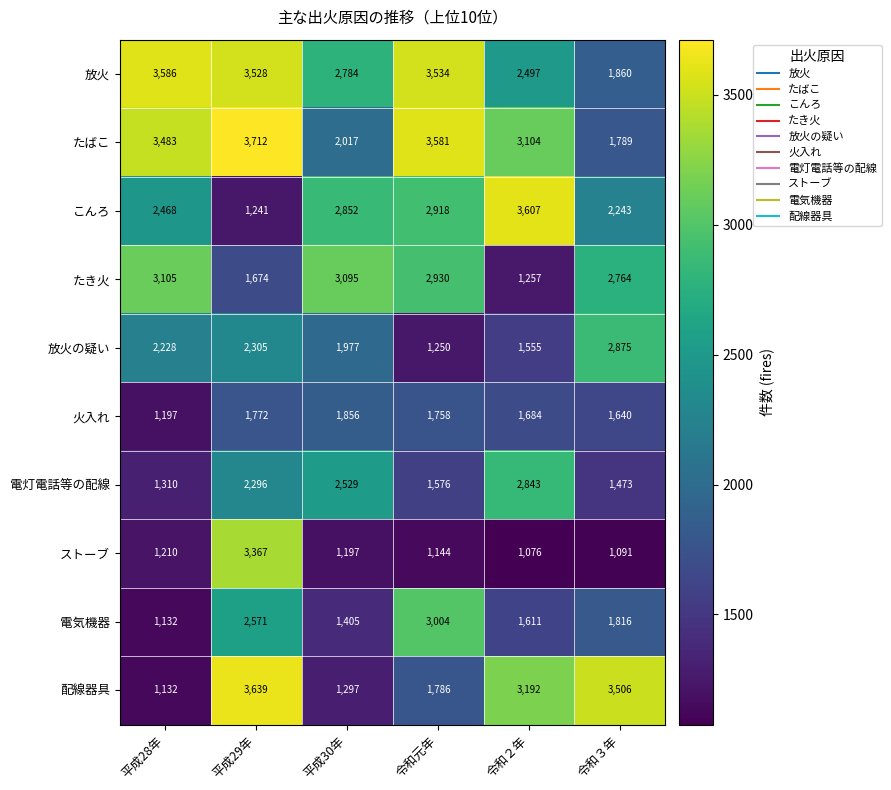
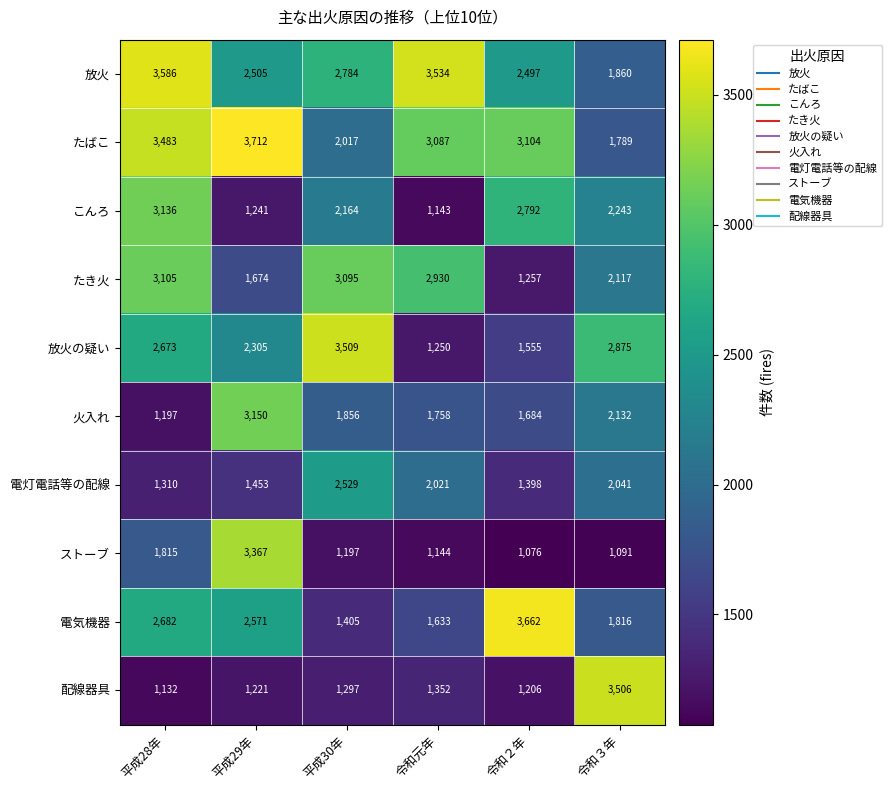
  {
    "放火": {
      "平成28年": "3,586",
-     "平成29年": "3,528",
+     "平成29年": "2,505",
      "平成30年": "2,784",
      "令和元年": "3,534",
      "令和２年": "2,497",
      "令和３年": "1,860"
    },
    "たばこ": {
      "平成28年": "3,483",
      "平成29年": "3,712",
      "平成30年": "2,017",
-     "令和元年": "3,581",
+     "令和元年": "3,087",
      "令和２年": "3,104",
      "令和３年": "1,789"
    },
    "こんろ": {
-     "平成28年": "2,468",
+     "平成28年": "3,136",
      "平成29年": "1,241",
-     "平成30年": "2,852",
-     "令和元年": "2,918",
-     "令和２年": "3,607",
+     "平成30年": "2,164",
+     "令和元年": "1,143",
+     "令和２年": "2,792",
      "令和３年": "2,243"
    },
    "たき火": {
      "平成28年": "3,105",
      "平成29年": "1,674",
      "平成30年": "3,095",
      "令和元年": "2,930",
      "令和２年": "1,257",
-     "令和３年": "2,764"
+     "令和３年": "2,117"
    },
    "放火の疑い": {
-     "平成28年": "2,228",
+     "平成28年": "2,673",
      "平成29年": "2,305",
-     "平成30年": "1,977",
+     "平成30年": "3,509",
      "令和元年": "1,250",
      "令和２年": "1,555",
      "令和３年": "2,875"
    },
    "火入れ": {
      "平成28年": "1,197",
-     "平成29年": "1,772",
+     "平成29年": "3,150",
      "平成30年": "1,856",
      "令和元年": "1,758",
      "令和２年": "1,684",
-     "令和３年": "1,640"
+     "令和３年": "2,132"
    },
    "電灯電話等の配線": {
      "平成28年": "1,310",
-     "平成29年": "2,296",
+     "平成29年": "1,453",
      "平成30年": "2,529",
-     "令和元年": "1,576",
-     "令和２年": "2,843",
-     "令和３年": "1,473"
+     "令和元年": "2,021",
+     "令和２年": "1,398",
+     "令和３年": "2,041"
    },
    "ストーブ": {
-     "平成28年": "1,210",
+     "平成28年": "1,815",
      "平成29年": "3,367",
      "平成30年": "1,197",
      "令和元年": "1,144",
      "令和２年": "1,076",
      "令和３年": "1,091"
    },
    "電気機器": {
-     "平成28年": "1,132",
+     "平成28年": "2,682",
      "平成29年": "2,571",
      "平成30年": "1,405",
-     "令和元年": "3,004",
-     "令和２年": "1,611",
+     "令和元年": "1,633",
+     "令和２年": "3,662",
      "令和３年": "1,816"
    },
    "配線器具": {
      "平成28年": "1,132",
-     "平成29年": "3,639",
+     "平成29年": "1,221",
      "平成30年": "1,297",
-     "令和元年": "1,786",
-     "令和２年": "3,192",
+     "令和元年": "1,352",
+     "令和２年": "1,206",
      "令和３年": "3,506"
    }
  }
